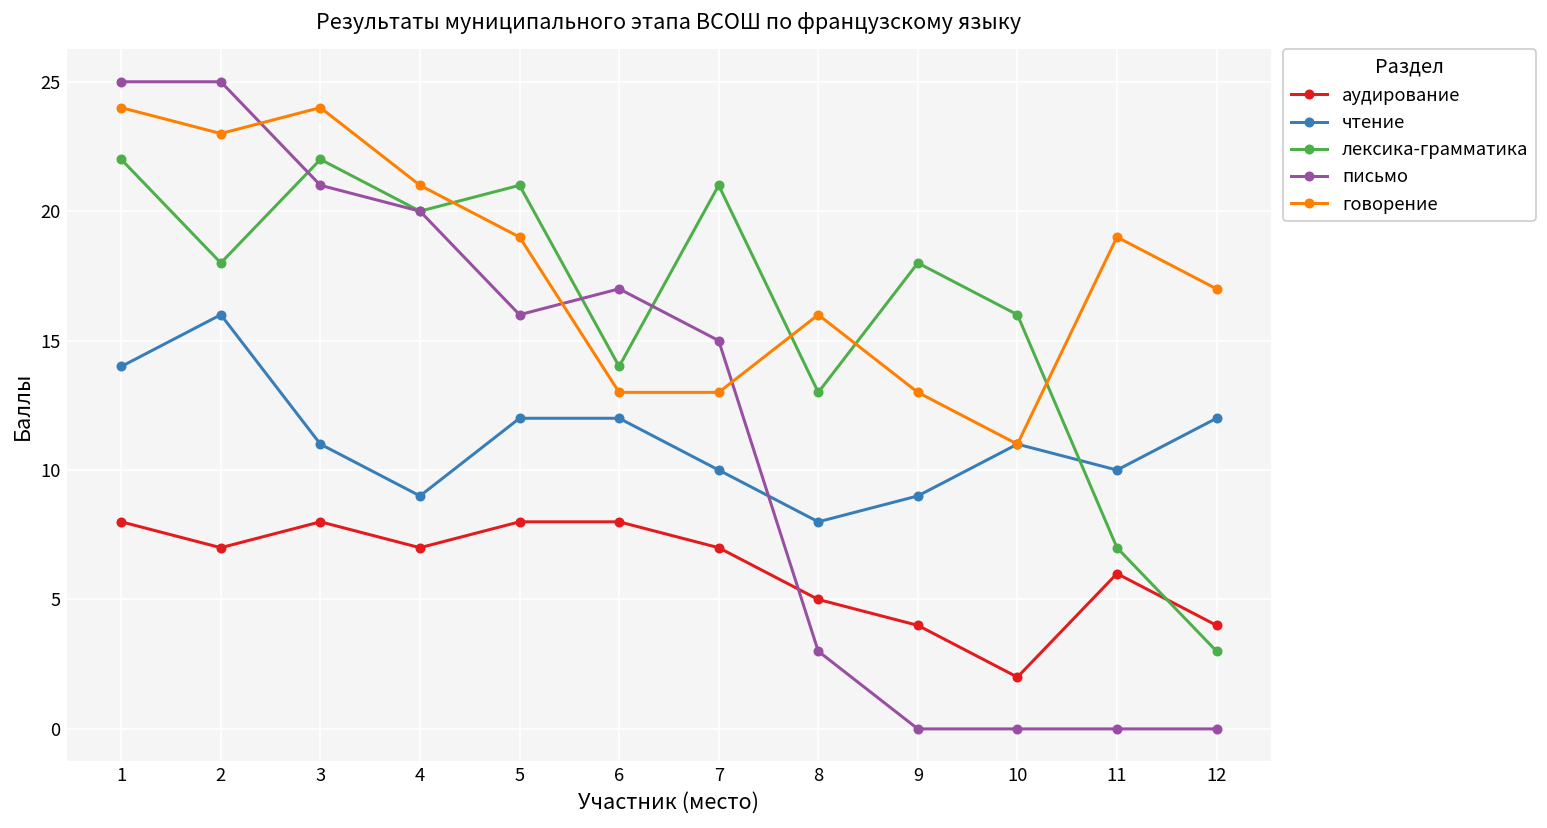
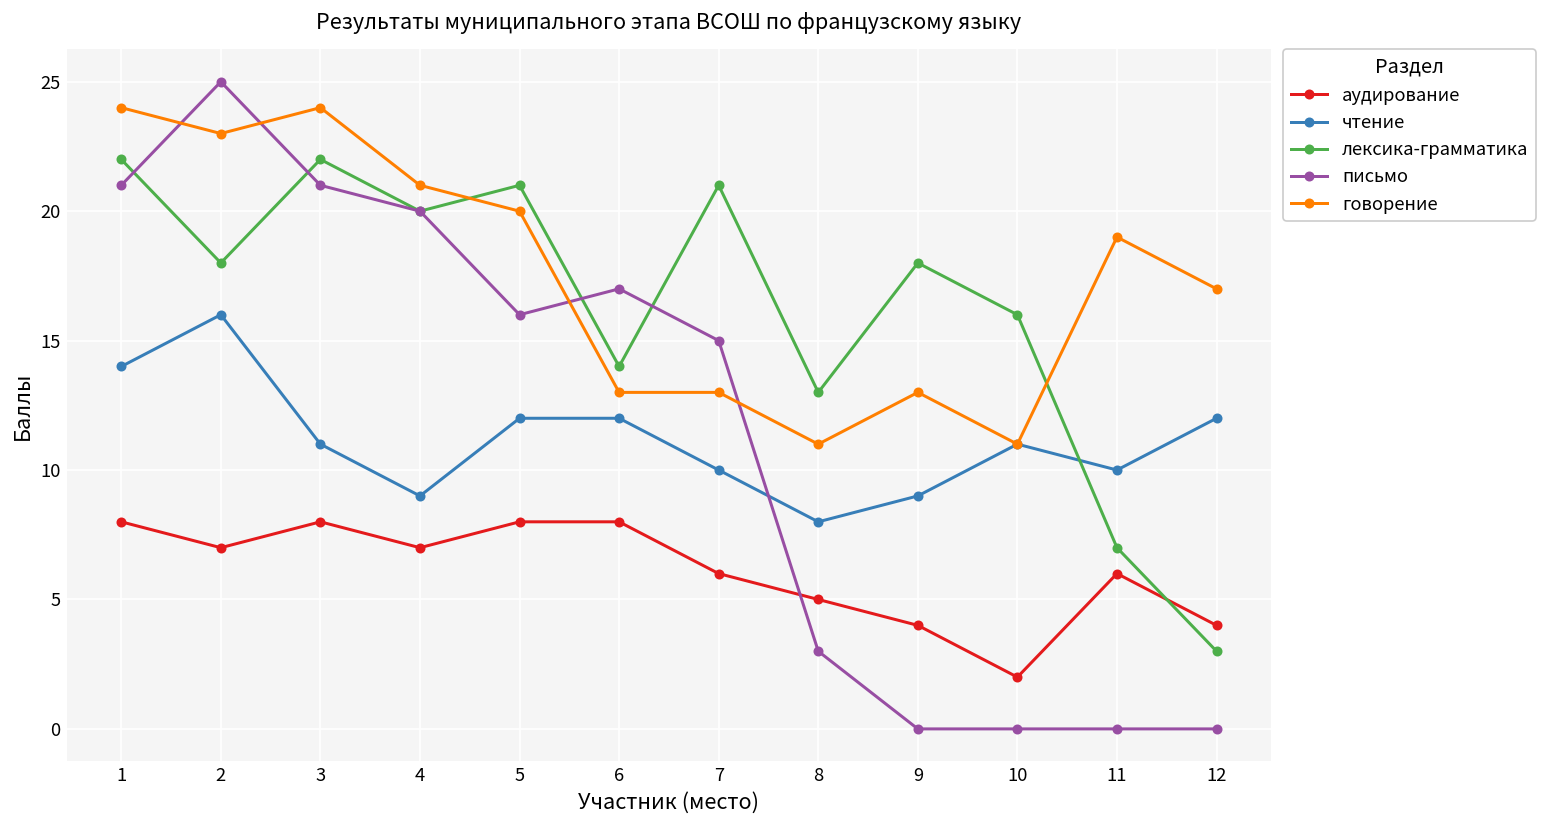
  {
    "аудирование": {
      "1": 8,
      "2": 7,
      "3": 8,
      "4": 7,
      "5": 8,
      "6": 8,
-     "7": 7,
+     "7": 6,
      "8": 5,
      "9": 4,
      "10": 2,
      "11": 6,
      "12": 4
    },
    "чтение": {
      "1": 14,
      "2": 16,
      "3": 11,
      "4": 9,
      "5": 12,
      "6": 12,
      "7": 10,
      "8": 8,
      "9": 9,
      "11": 10,
      "12": 12
    },
    "лексика-грамматика": {
      "1": 22,
      "2": 18,
      "3": 22,
      "5": 21,
      "6": 14,
      "7": 21,
      "8": 13,
      "9": 18,
      "10": 16,
      "11": 7,
      "12": 3
    },
    "письмо": {
-     "1": 25,
+     "1": 21,
      "2": 25,
      "3": 21,
      "5": 16,
      "6": 17,
      "7": 15,
      "8": 3,
      "9": 0,
      "10": 0,
      "11": 0,
      "12": 0
    },
    "говорение": {
      "1": 24,
      "2": 23,
      "3": 24,
      "4": 21,
-     "5": 19,
+     "5": 20,
      "6": 13,
      "7": 13,
-     "8": 16,
+     "8": 11,
      "9": 13,
      "11": 19,
      "12": 17
    }
  }
